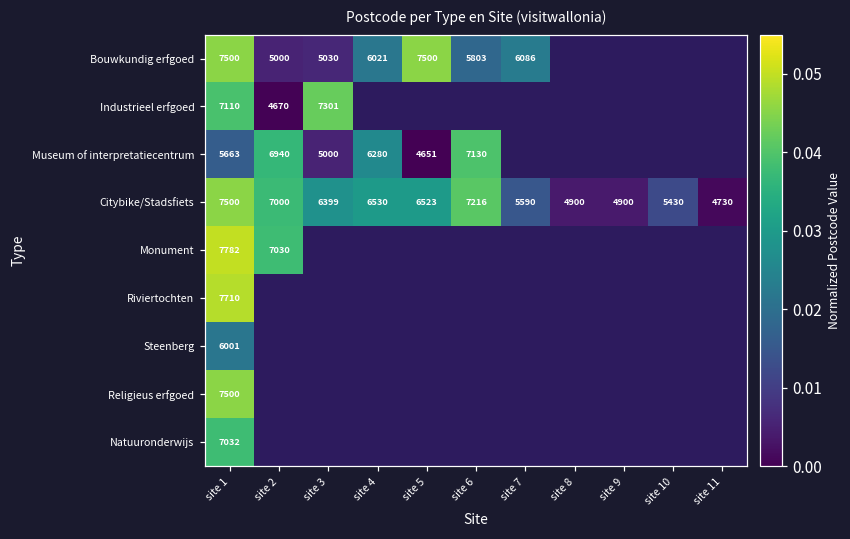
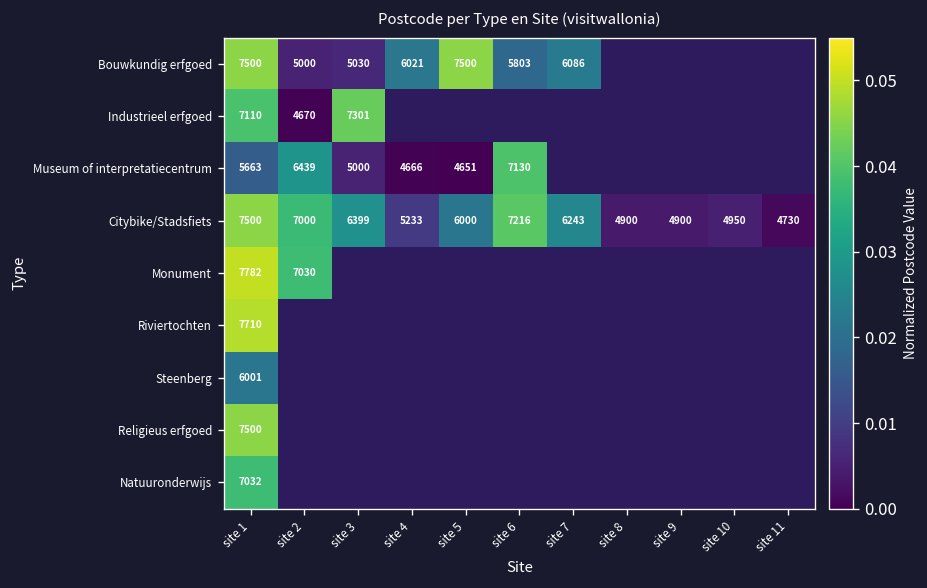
  {
    "Bouwkundig erfgoed": {
      "site 1": 7500,
      "site 2": 5000,
      "site 3": 5030,
      "site 4": 6021,
      "site 5": 7500,
      "site 6": 5803,
      "site 7": 6086
    },
    "Industrieel erfgoed": {
      "site 1": 7110,
      "site 2": 4670,
      "site 3": 7301
    },
    "Museum of interpretatiecentrum": {
      "site 1": 5663,
-     "site 2": 6940,
+     "site 2": 6439,
      "site 3": 5000,
-     "site 4": 6280,
+     "site 4": 4666,
      "site 5": 4651,
      "site 6": 7130
    },
    "Citybike/Stadsfiets": {
      "site 1": 7500,
      "site 2": 7000,
      "site 3": 6399,
-     "site 4": 6530,
-     "site 5": 6523,
+     "site 4": 5233,
+     "site 5": 6000,
      "site 6": 7216,
-     "site 7": 5590,
+     "site 7": 6243,
      "site 8": 4900,
      "site 9": 4900,
-     "site 10": 5430,
+     "site 10": 4950,
      "site 11": 4730
    },
    "Monument": {
      "site 1": 7782,
      "site 2": 7030
    },
    "Riviertochten": {
      "site 1": 7710
    },
    "Steenberg": {
      "site 1": 6001
    },
    "Religieus erfgoed": {
      "site 1": 7500
    },
    "Natuuronderwijs": {
      "site 1": 7032
    }
  }
